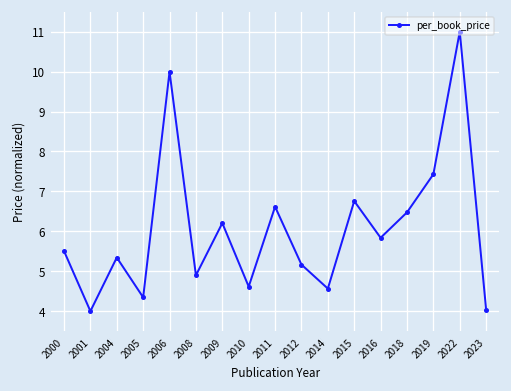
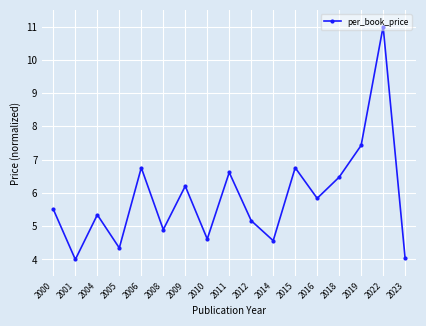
  {
    "2000": 5.5,
    "2001": 4.0,
    "2004": 5.3,
    "2005": 4.3,
-   "2006": 10.0,
+   "2006": 6.8,
    "2008": 4.9,
    "2009": 6.2,
    "2010": 4.6,
    "2011": 6.6,
    "2012": 5.2,
    "2014": 4.6,
    "2015": 6.8,
    "2016": 5.8,
    "2018": 6.5,
    "2019": 7.4,
    "2023": 4.0
  }
